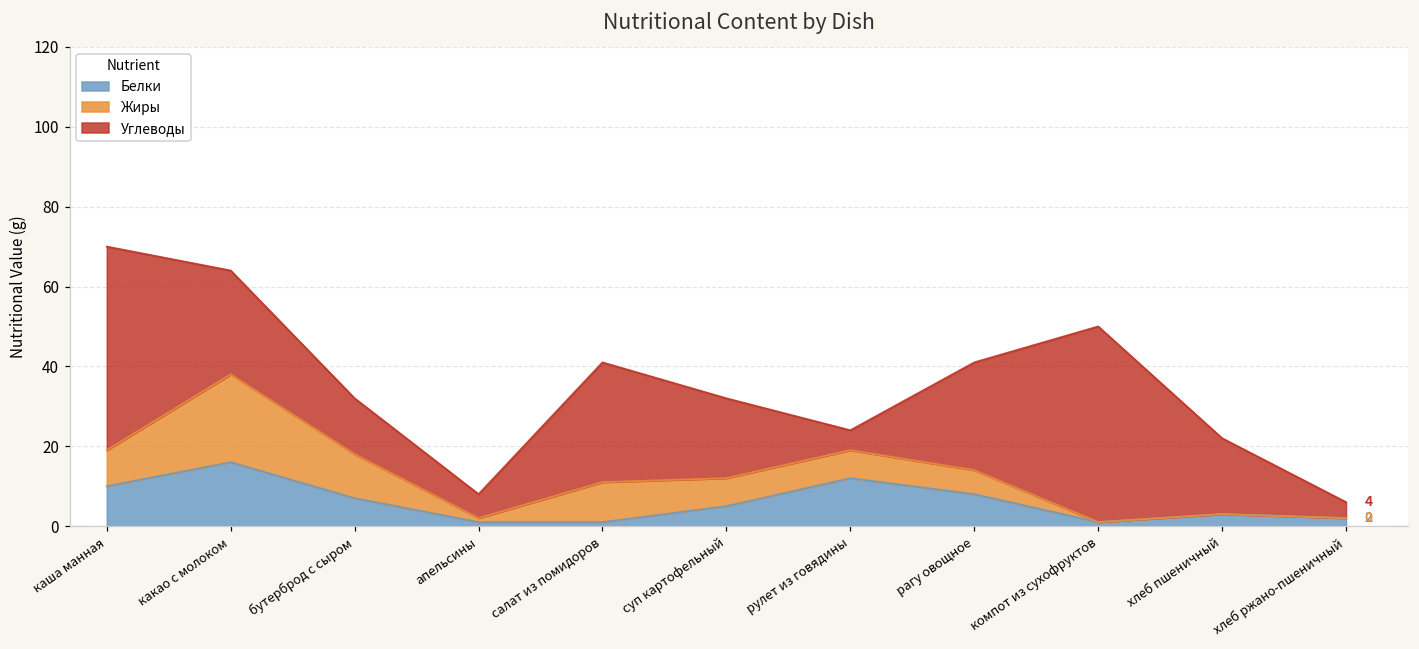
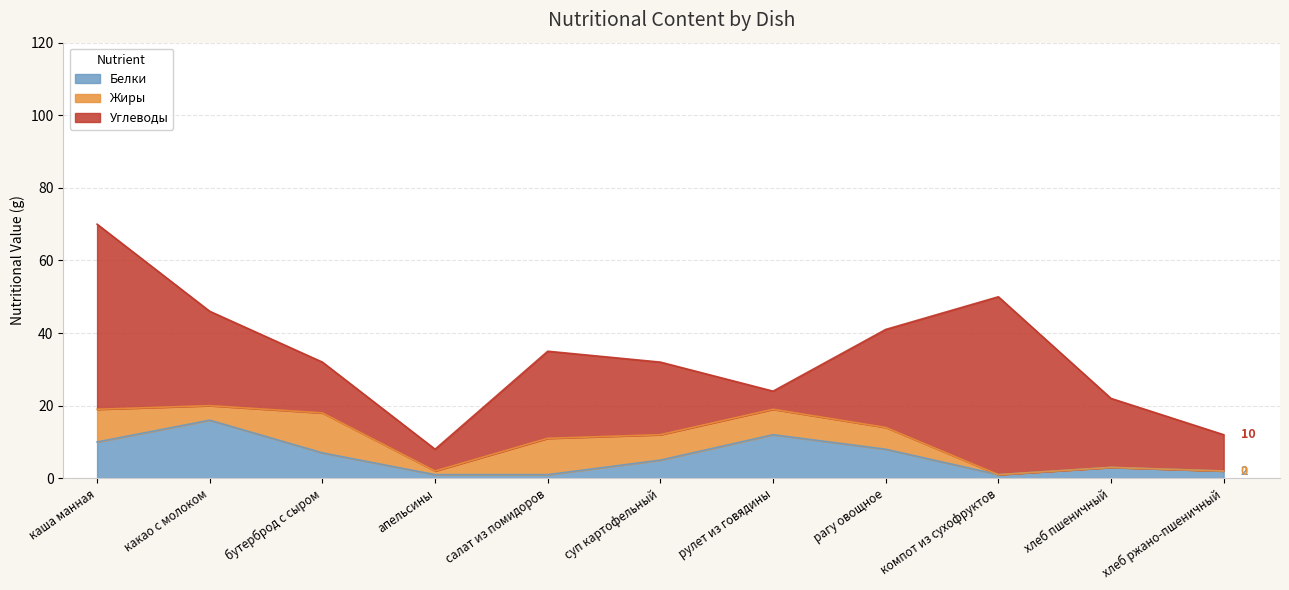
  {
    "Белки": {
      "каша манная": 10,
      "какао с молоком": 16,
      "бутерброд с сыром": 7,
      "апельсины": 1,
      "салат из помидоров": 1,
      "суп картофельный": 5,
      "рулет из говядины": 12,
      "рагу овощное": 8
    },
    "Жиры": {
      "каша манная": 9,
-     "какао с молоком": 22,
+     "какао с молоком": 4,
      "бутерброд с сыром": 11,
      "апельсины": 1,
      "салат из помидоров": 10,
      "суп картофельный": 7,
      "рулет из говядины": 7,
      "рагу овощное": 6
    },
    "Углеводы": {
-     "салат из помидоров": 30,
-     "хлеб ржано-пшеничный": 4
+     "салат из помидоров": 24,
+     "хлеб ржано-пшеничный": 10
    }
  }
